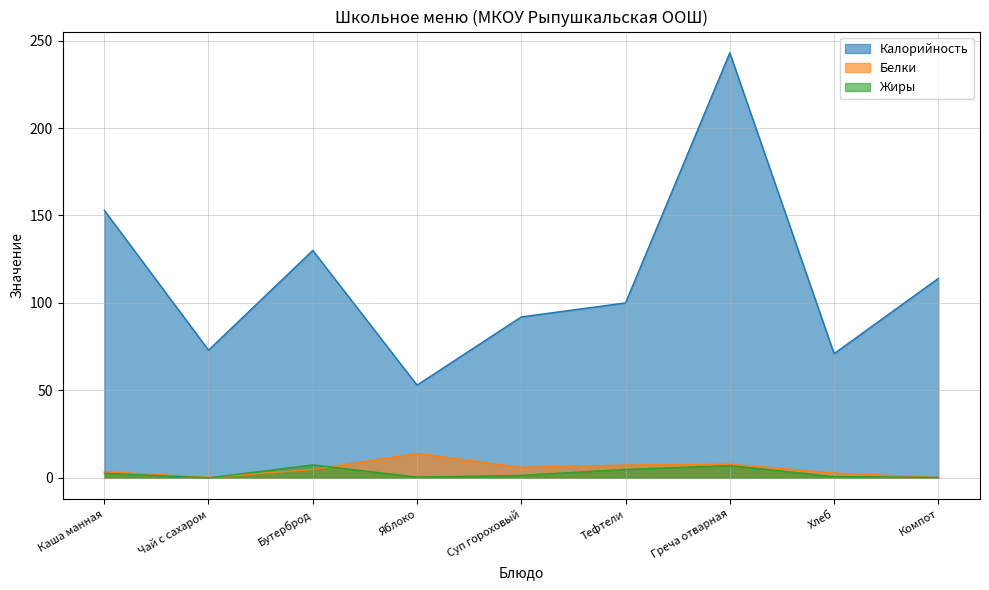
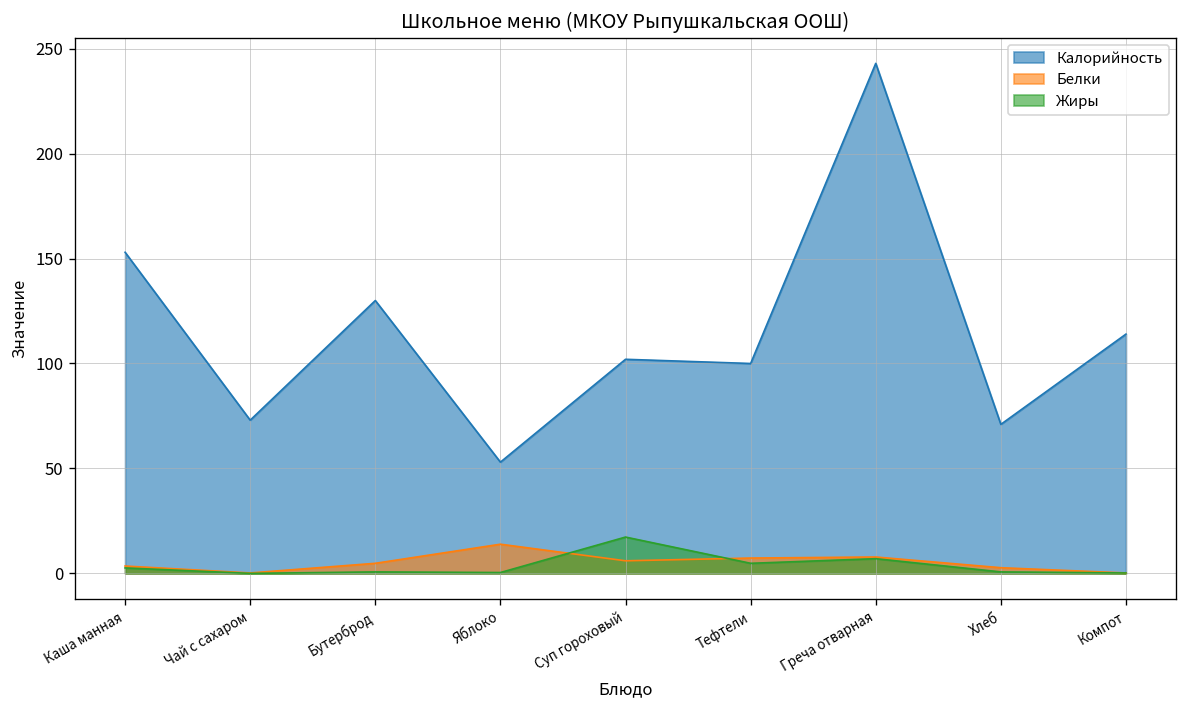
  {
    "Калорийность": {
      "Каша манная": 153,
      "Чай с сахаром": 73,
      "Бутерброд": 130,
      "Яблоко": 53,
-     "Суп гороховый": 92,
+     "Суп гороховый": 102,
      "Тефтели": 100,
      "Греча отварная": 243,
      "Хлеб": 71,
      "Компот": 114
    },
    "Белки": {
      "Бутерброд": 5,
      "Яблоко": 14,
      "Суп гороховый": 6,
      "Тефтели": 7,
      "Хлеб": 3
    },
    "Жиры": {
-     "Бутерброд": 7,
+     "Бутерброд": 1,
      "Яблоко": 0,
-     "Суп гороховый": 1,
+     "Суп гороховый": 17,
      "Тефтели": 5,
      "Хлеб": 1
    }
  }
